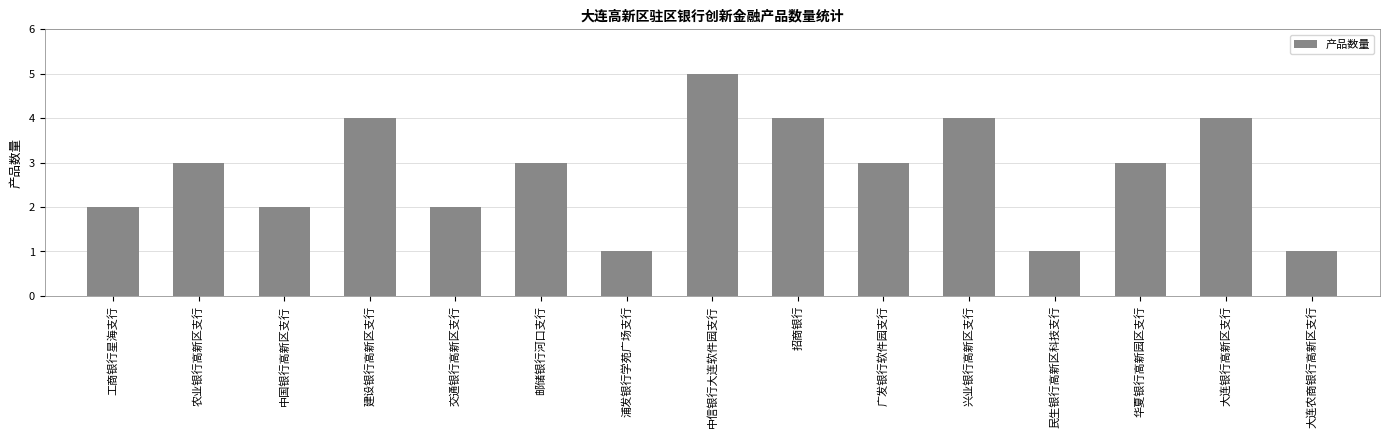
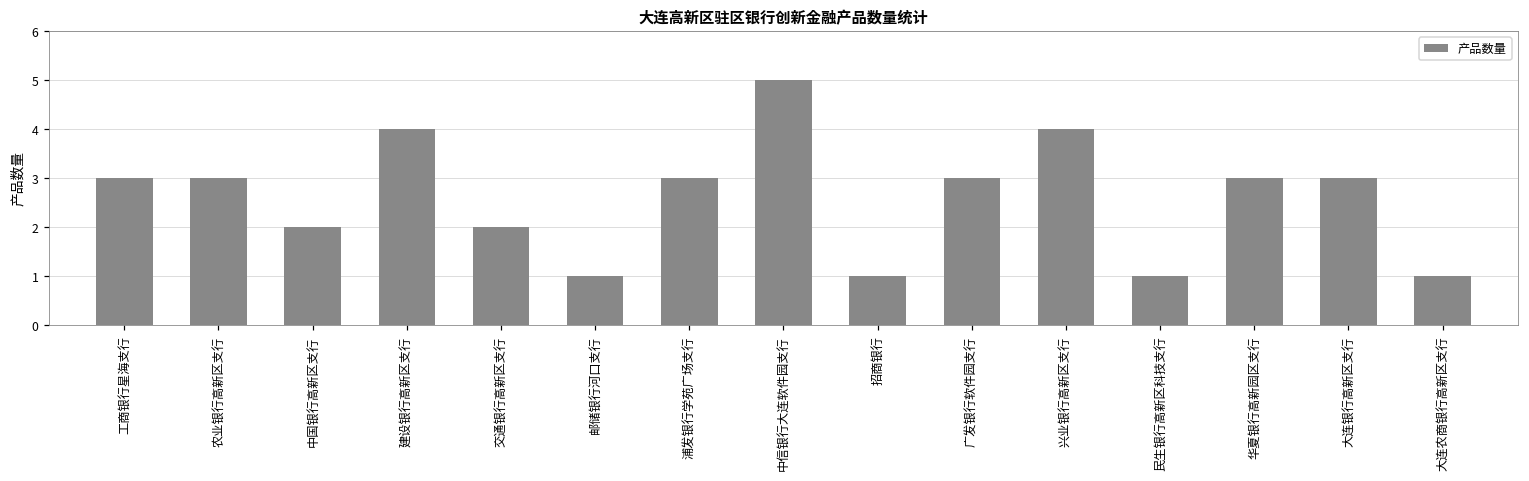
  {
-   "工商银行星海支行": 2,
+   "工商银行星海支行": 3,
    "农业银行高新区支行": 3,
    "中国银行高新区支行": 2,
    "建设银行高新区支行": 4,
    "交通银行高新区支行": 2,
-   "邮储银行河口支行": 3,
-   "浦发银行学苑广场支行": 1,
+   "邮储银行河口支行": 1,
+   "浦发银行学苑广场支行": 3,
    "中信银行大连软件园支行": 5,
-   "招商银行": 4,
+   "招商银行": 1,
    "广发银行软件园支行": 3,
    "兴业银行高新区支行": 4,
    "民生银行高新区科技支行": 1,
    "华夏银行高新园区支行": 3,
-   "大连银行高新区支行": 4,
+   "大连银行高新区支行": 3,
    "大连农商银行高新区支行": 1
  }
